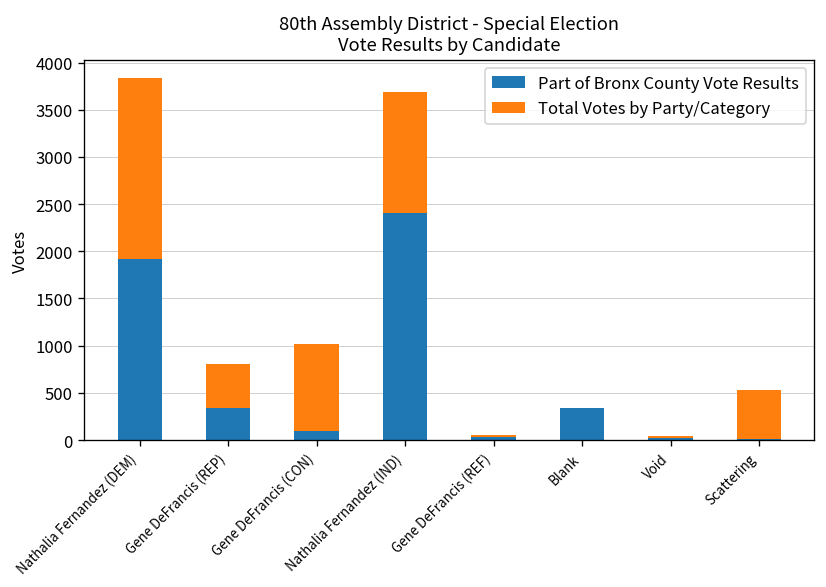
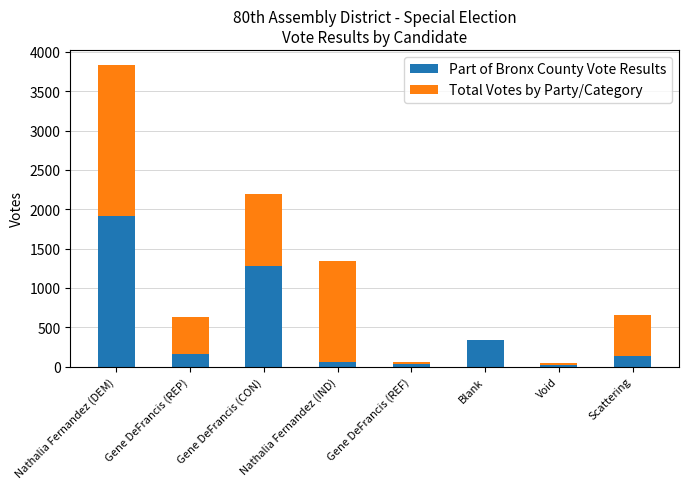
  {
    "Part of Bronx County Vote Results": {
      "Nathalia Fernandez (DEM)": 1900,
-     "Gene DeFrancis (REP)": 300,
-     "Gene DeFrancis (CON)": 100,
-     "Nathalia Fernandez (IND)": 2400,
+     "Gene DeFrancis (REP)": 200,
+     "Gene DeFrancis (CON)": 1300,
+     "Nathalia Fernandez (IND)": 100,
      "Blank": 300,
-     "Scattering": 0
+     "Scattering": 100
    },
    "Total Votes by Party/Category": {
      "Nathalia Fernandez (DEM)": 1900,
      "Gene DeFrancis (REP)": 500,
      "Gene DeFrancis (CON)": 900,
      "Nathalia Fernandez (IND)": 1300,
      "Blank": 0,
      "Scattering": 500
    }
  }
